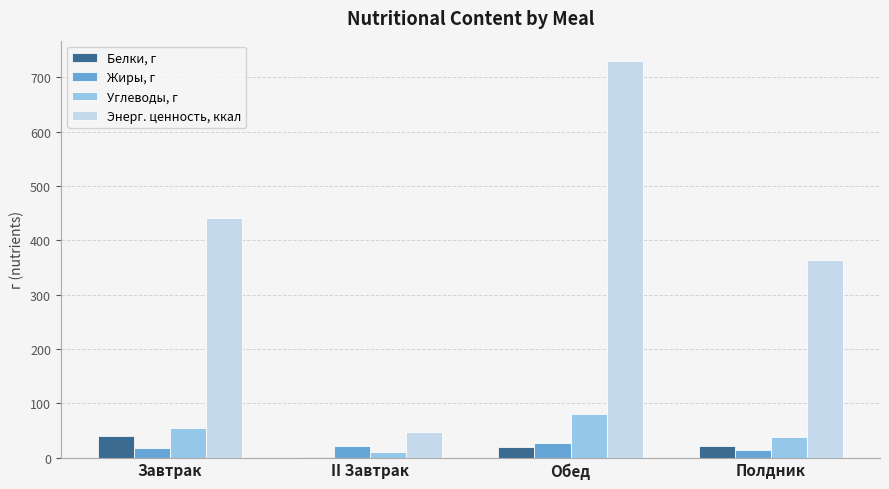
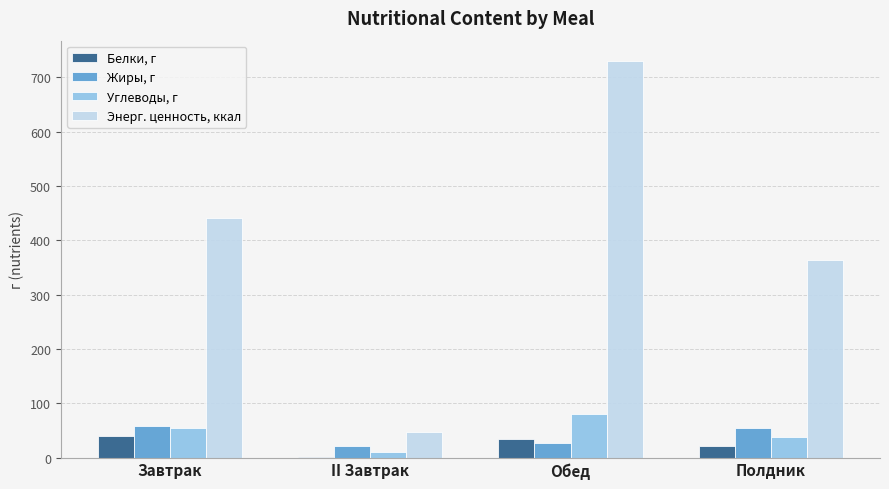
  {
    "Белки, г": {
      "Завтрак": 40,
-     "Обед": 20,
+     "Обед": 30,
      "Полдник": 20
    },
    "Жиры, г": {
-     "Завтрак": 20,
+     "Завтрак": 60,
      "II Завтрак": 20,
      "Обед": 30,
-     "Полдник": 10
+     "Полдник": 50
    }
  }
